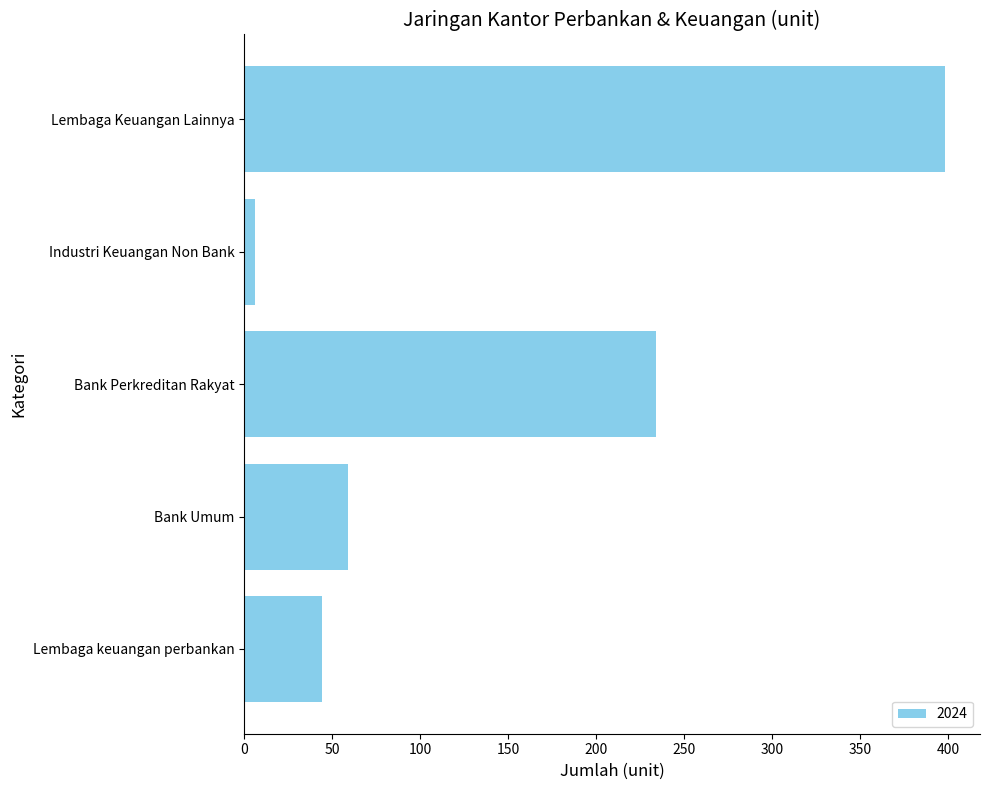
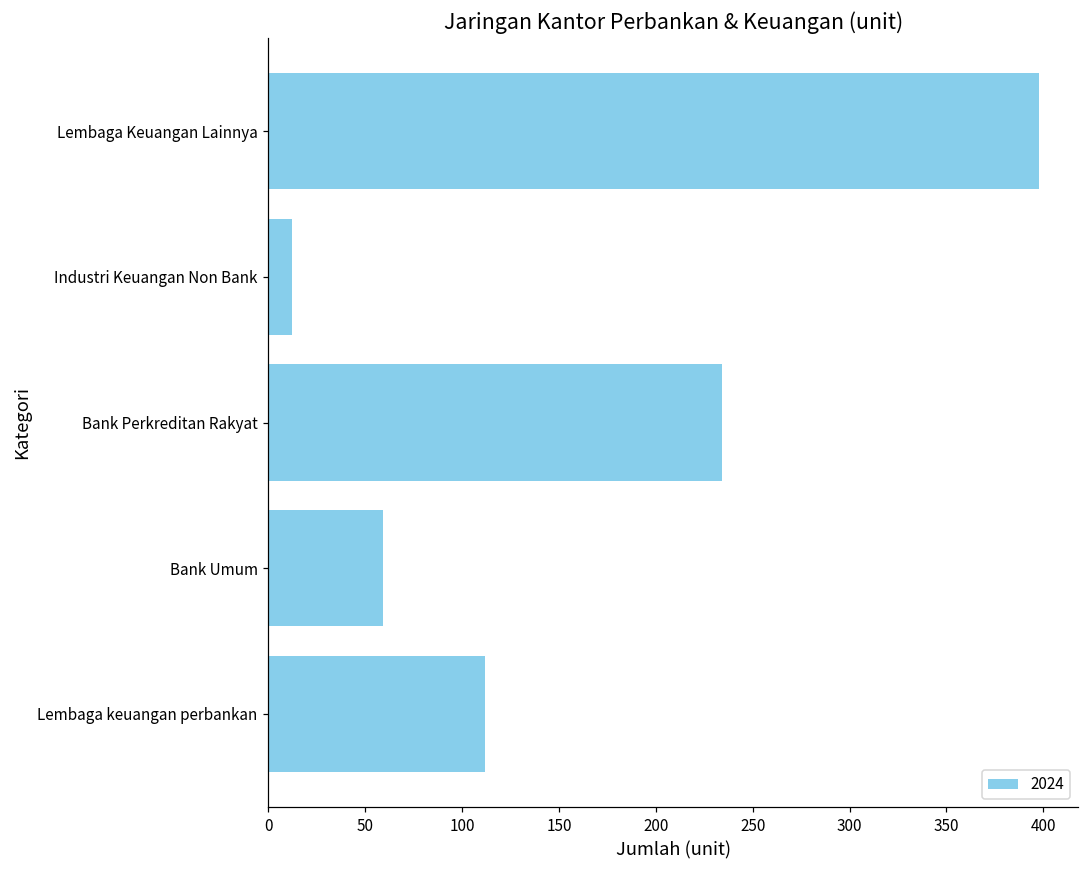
  {
    "Lembaga Keuangan Lainnya": 398,
-   "Industri Keuangan Non Bank": 6,
+   "Industri Keuangan Non Bank": 12,
    "Bank Perkreditan Rakyat": 234,
    "Bank Umum": 59,
-   "Lembaga keuangan perbankan": 44
+   "Lembaga keuangan perbankan": 112
  }
